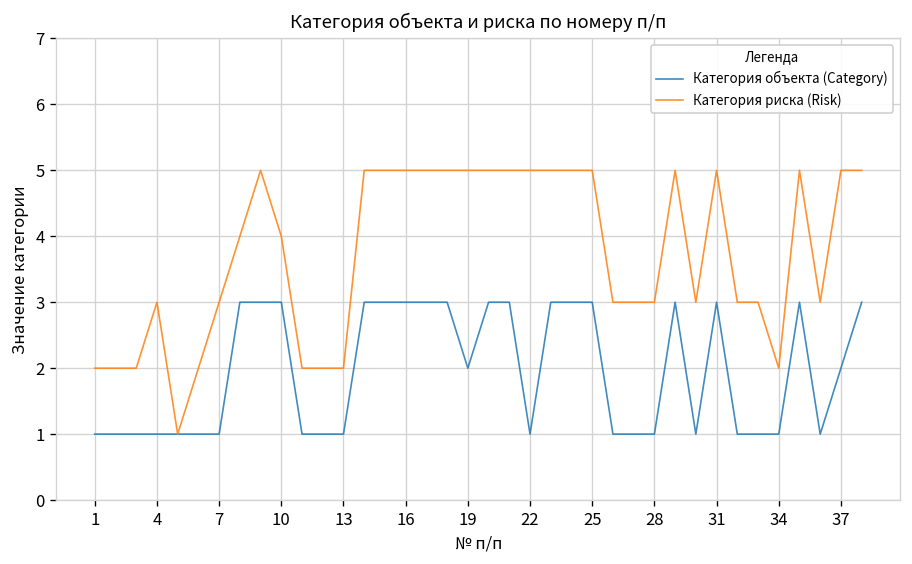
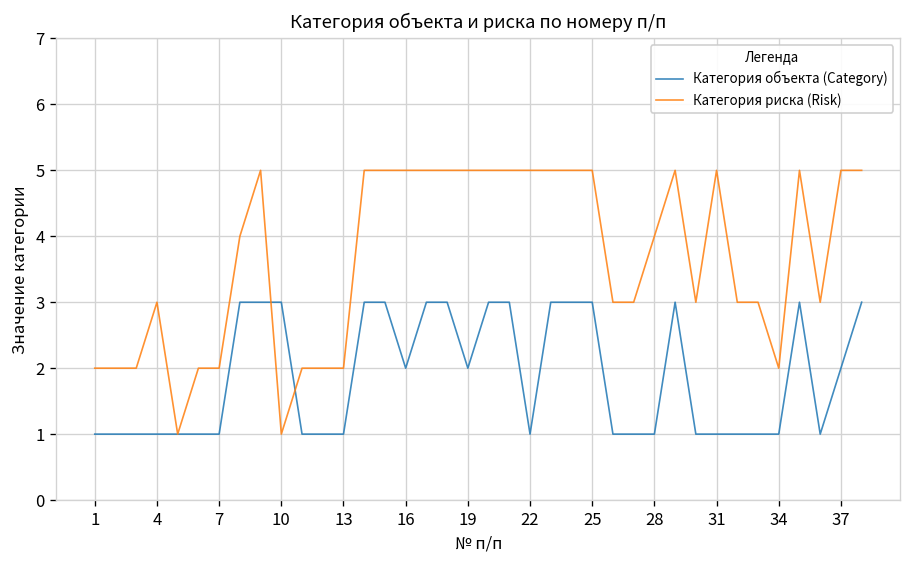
  {
    "Категория объекта (Category)": {
      "1": 1,
      "4": 1,
      "7": 1,
      "10": 3,
      "13": 1,
-     "16": 3,
+     "16": 2,
      "19": 2,
      "22": 1,
      "25": 3,
      "28": 1,
-     "31": 3,
+     "31": 1,
      "34": 1,
      "37": 2
    },
    "Категория риска (Risk)": {
      "1": 2,
      "4": 3,
-     "7": 3,
-     "10": 4,
+     "7": 2,
+     "10": 1,
      "13": 2,
      "16": 5,
      "19": 5,
      "22": 5,
      "25": 5,
-     "28": 3,
+     "28": 4,
      "31": 5,
      "34": 2,
      "37": 5
    }
  }
